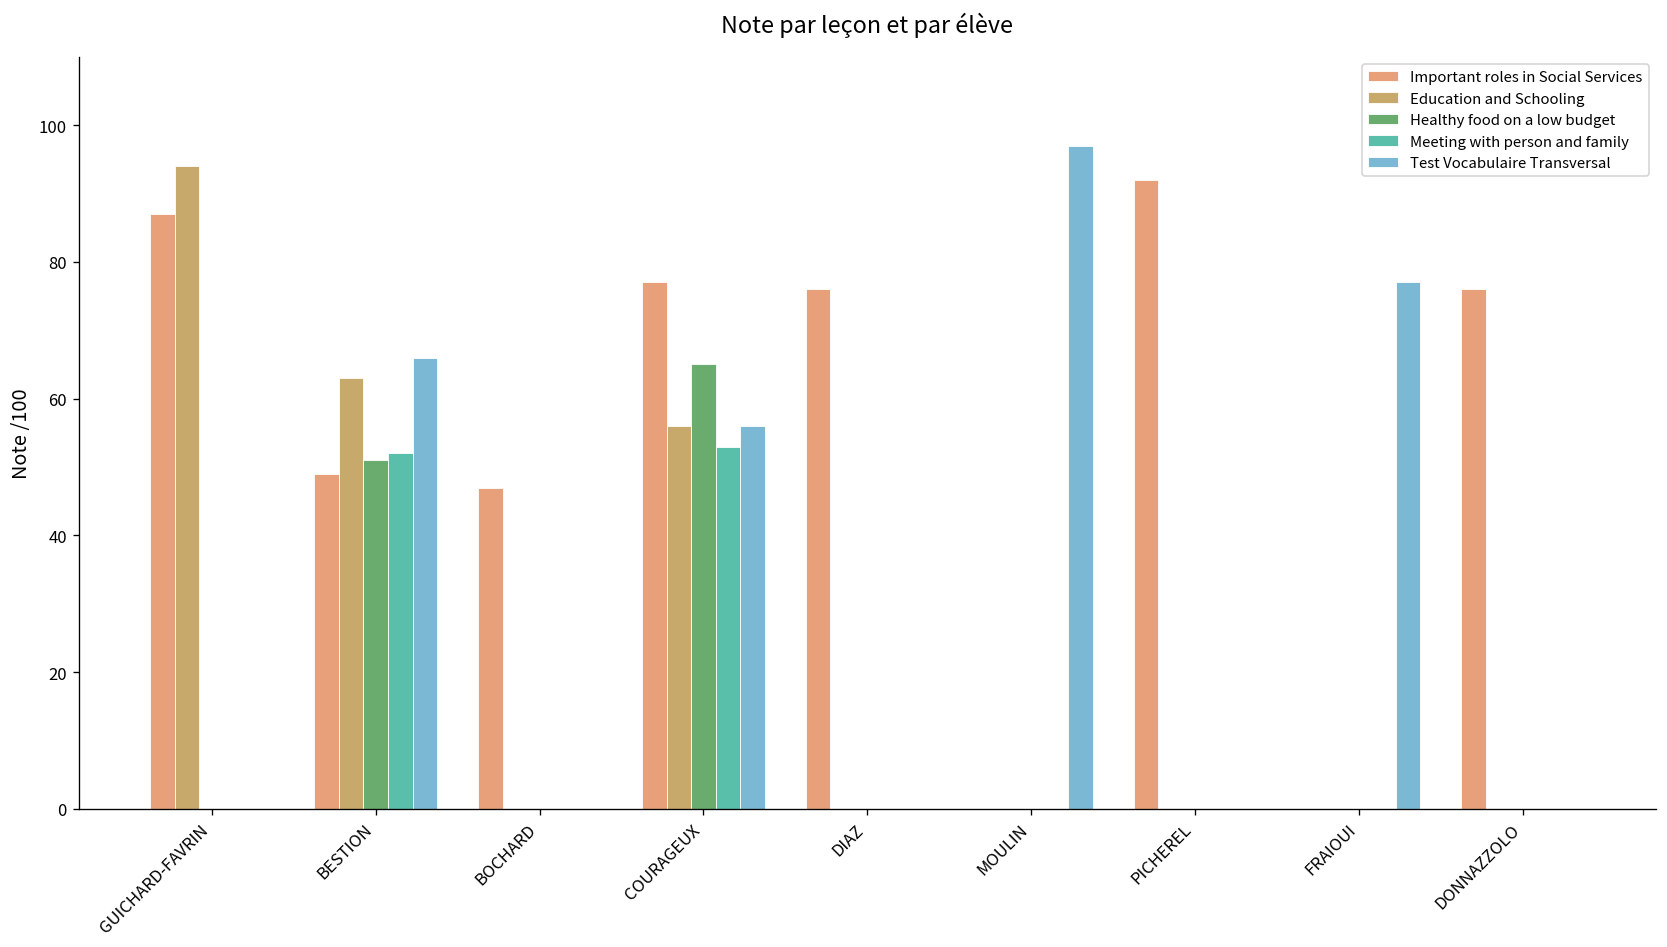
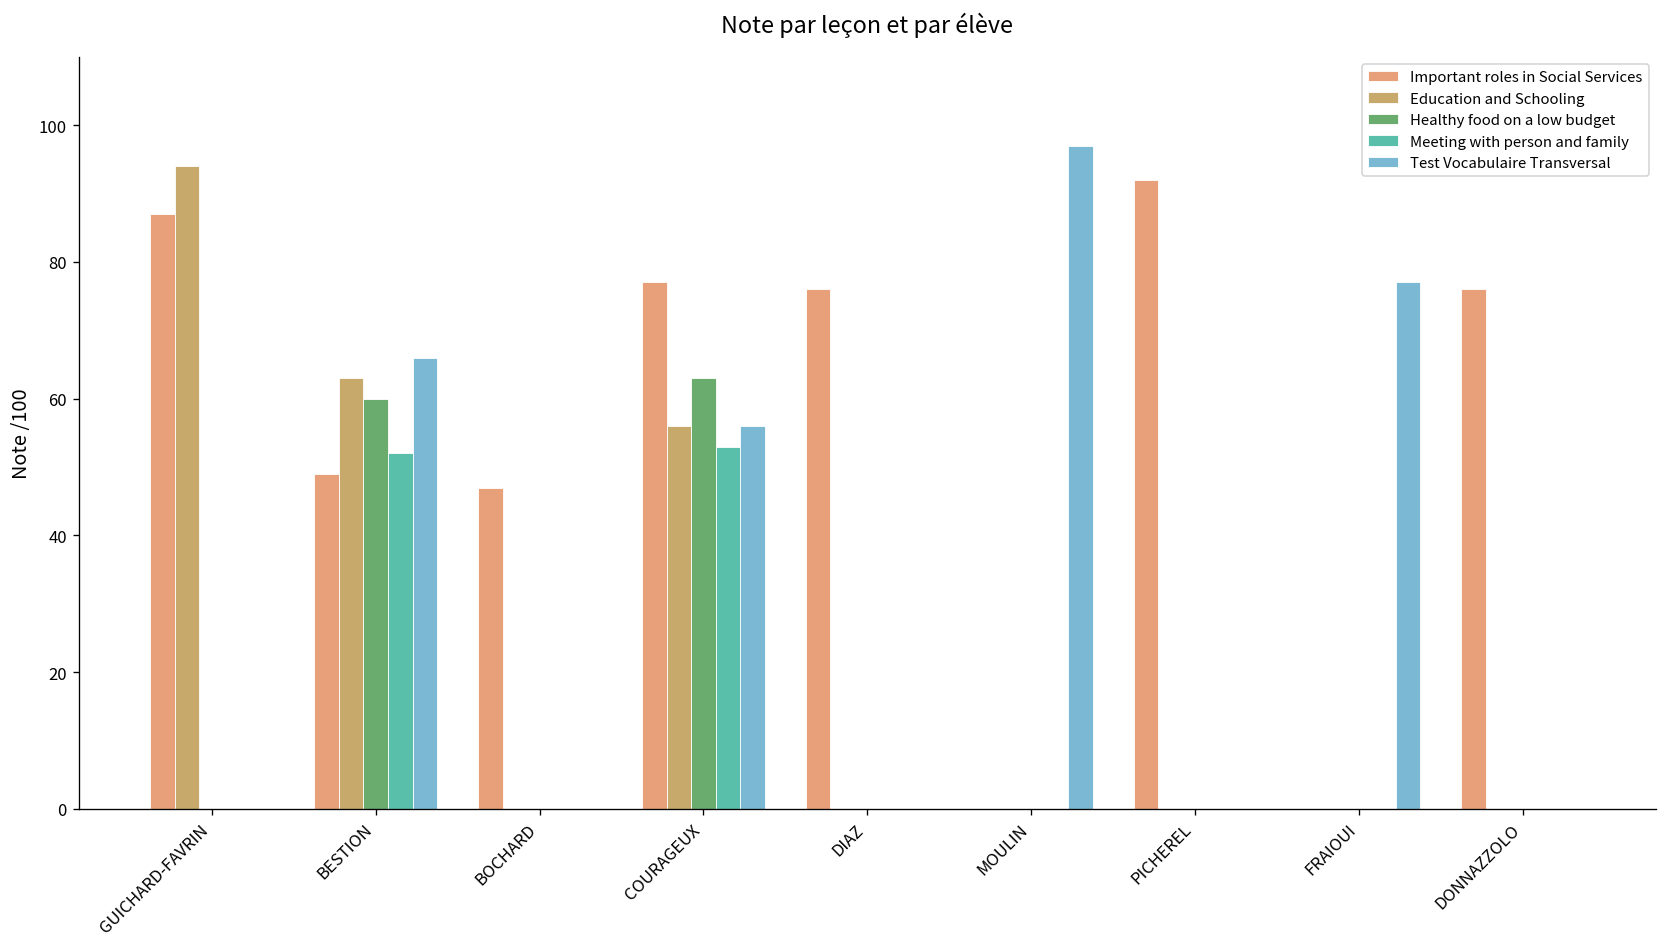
  {
    "Healthy food on a low budget": {
      "GUICHARD-FAVRIN": 0,
-     "BESTION": 51,
+     "BESTION": 60,
      "BOCHARD": 0,
-     "COURAGEUX": 65,
+     "COURAGEUX": 63,
      "DIAZ": 0,
      "MOULIN": 0,
      "PICHEREL": 0,
      "FRAIOUI": 0,
      "DONNAZZOLO": 0
    }
  }
